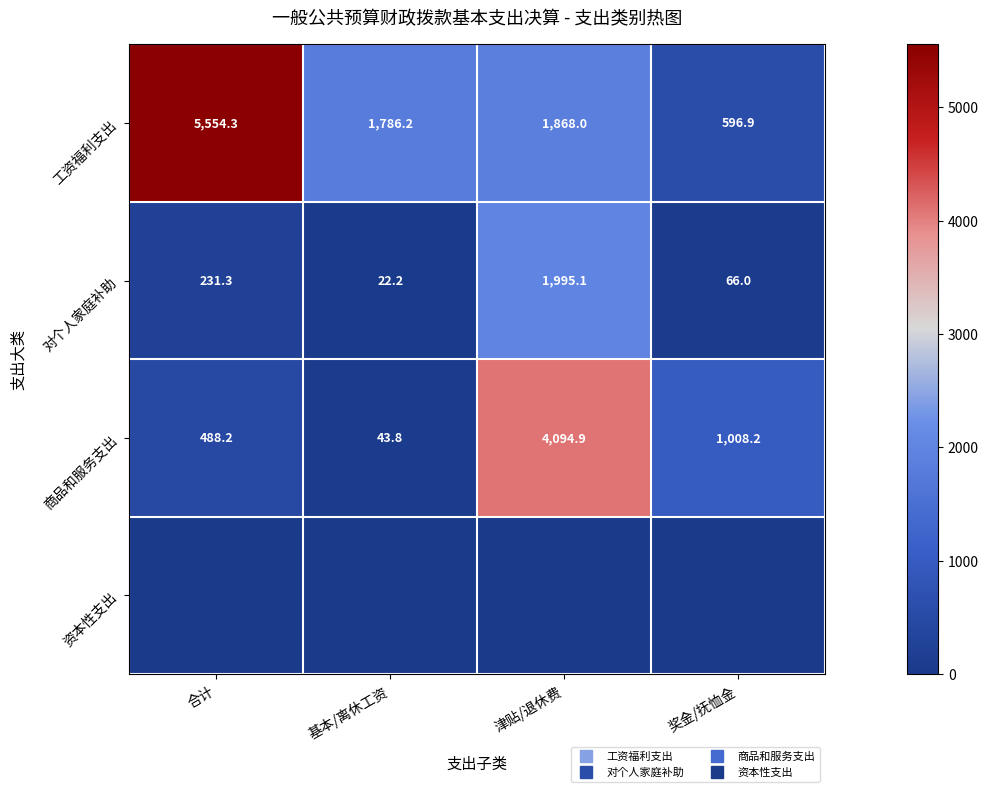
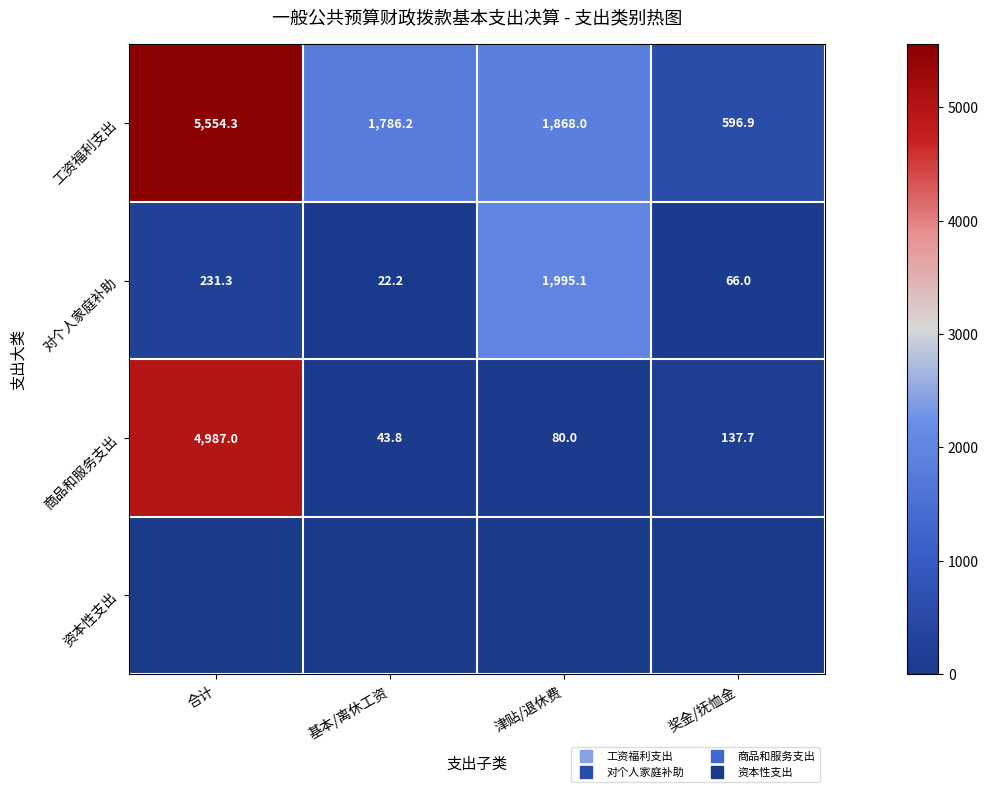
  {
    "工资福利支出": {
      "合计": "5,554.3",
      "基本/离休工资": "1,786.2",
      "津贴/退休费": "1,868.0",
      "奖金/抚恤金": "596.9"
    },
    "对个人家庭补助": {
      "合计": "231.3",
      "基本/离休工资": "22.2",
      "津贴/退休费": "1,995.1",
      "奖金/抚恤金": "66.0"
    },
    "商品和服务支出": {
-     "合计": "488.2",
+     "合计": "4,987.0",
      "基本/离休工资": "43.8",
-     "津贴/退休费": "4,094.9",
-     "奖金/抚恤金": "1,008.2"
+     "津贴/退休费": "80.0",
+     "奖金/抚恤金": "137.7"
    }
  }
